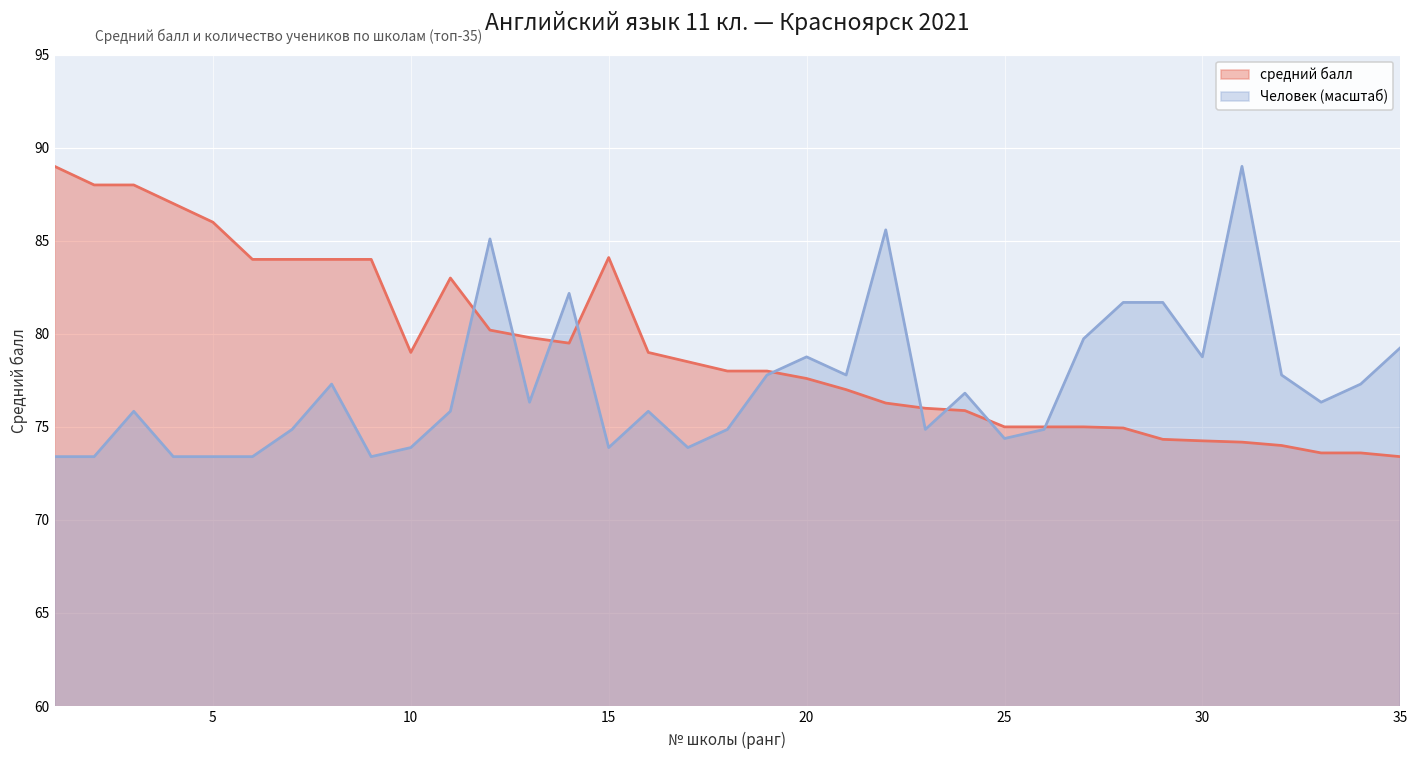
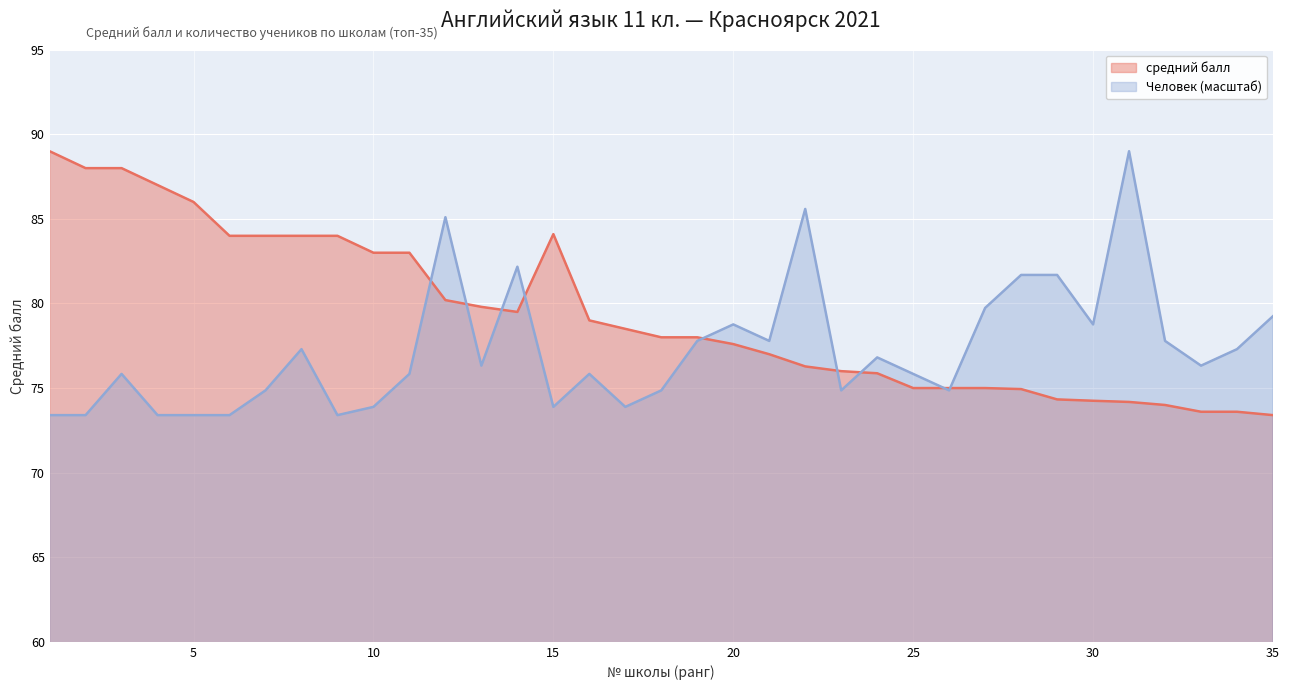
  {
    "средний балл": {
      "5": 86,
-     "10": 79,
+     "10": 83,
      "15": 84,
      "20": 77.6,
      "25": 75,
      "30": 74.3,
      "35": 73.4
    },
    "Человек (масштаб)": {
      "5": 73.4,
      "10": 73.9,
      "15": 73.9,
      "20": 78.8,
-     "25": 74.4,
+     "25": 75.8,
      "30": 78.8,
      "35": 79.3
    }
  }
